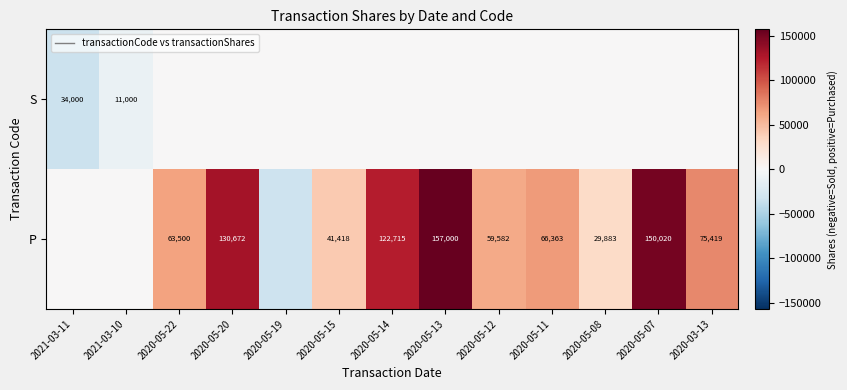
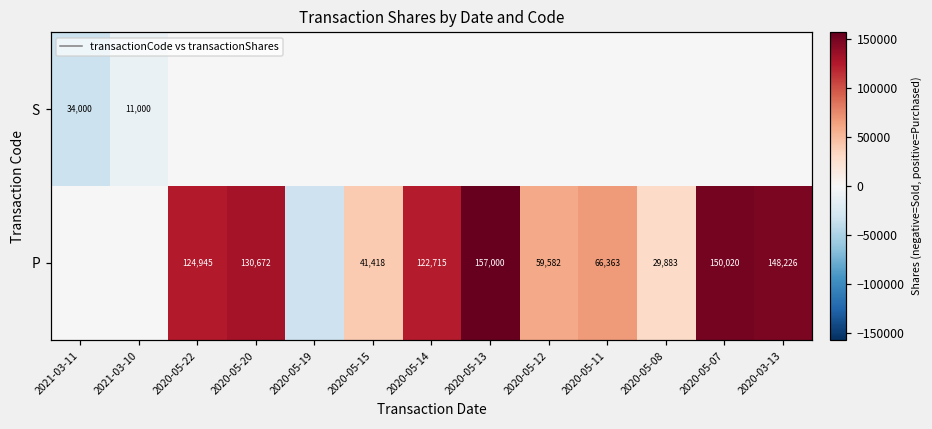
  {
    "S": {
      "2021-03-11": "34,000",
      "2021-03-10": "11,000"
    },
    "P": {
-     "2020-05-22": "63,500",
+     "2020-05-22": "124,945",
      "2020-05-20": "130,672",
      "2020-05-15": "41,418",
      "2020-05-14": "122,715",
      "2020-05-13": "157,000",
      "2020-05-12": "59,582",
      "2020-05-11": "66,363",
      "2020-05-08": "29,883",
      "2020-05-07": "150,020",
-     "2020-03-13": "75,419"
+     "2020-03-13": "148,226"
    }
  }
